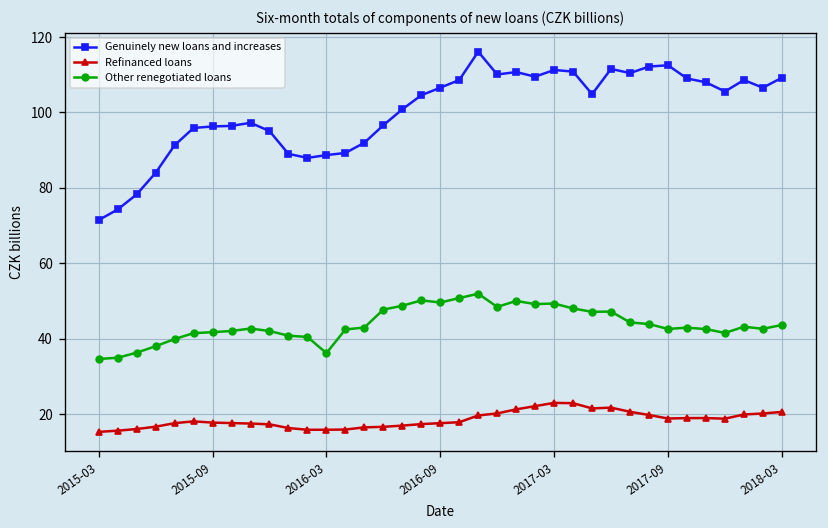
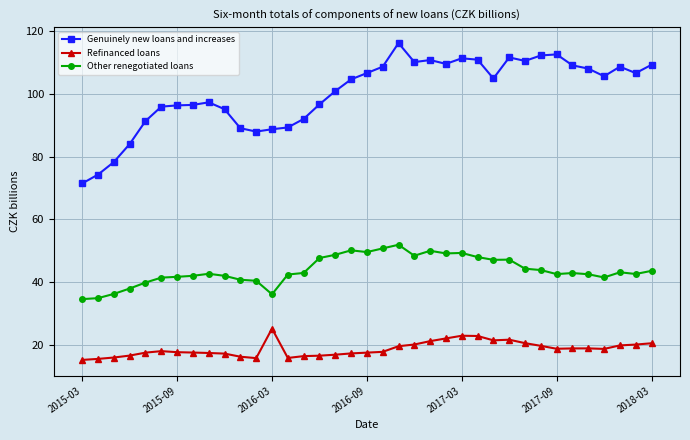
  {
    "Genuinely new loans and increases": {
      "2015-03": 71,
      "2015-09": 96,
      "2016-03": 89,
      "2016-09": 107,
      "2017-03": 111,
      "2017-09": 113,
      "2018-03": 109
    },
    "Refinanced loans": {
      "2015-03": 15,
      "2015-09": 18,
-     "2016-03": 16,
+     "2016-03": 25,
      "2016-09": 18,
      "2017-03": 23,
      "2017-09": 19,
      "2018-03": 21
    },
    "Other renegotiated loans": {
      "2015-03": 35,
      "2015-09": 42,
      "2016-03": 36,
      "2016-09": 50,
      "2017-03": 49,
      "2017-09": 43,
      "2018-03": 44
    }
  }
